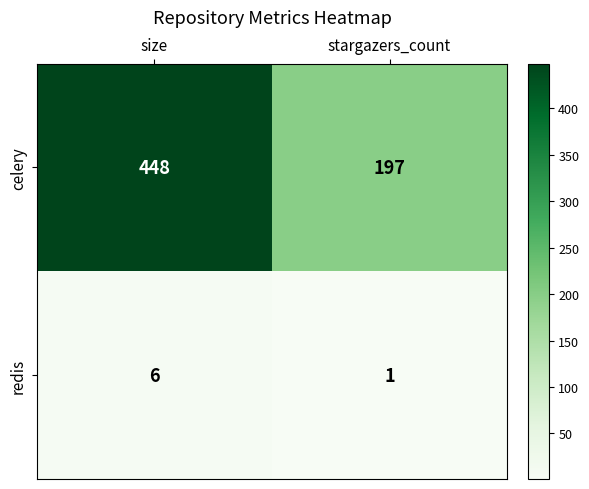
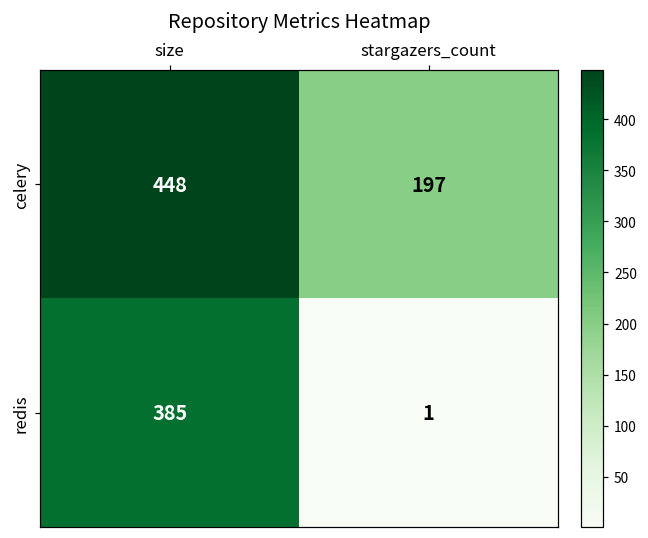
  {
    "celery": {
      "size": 448,
      "stargazers_count": 197
    },
    "redis": {
-     "size": 6,
+     "size": 385,
      "stargazers_count": 1
    }
  }
